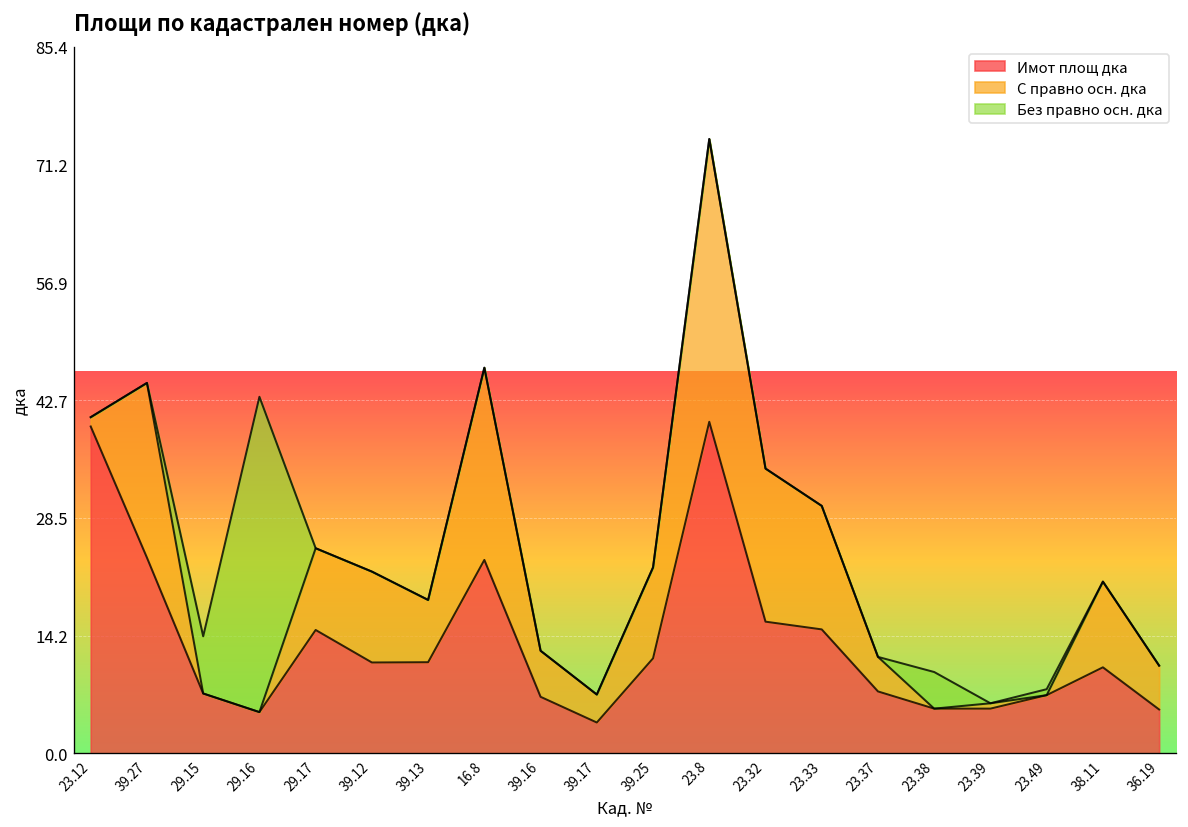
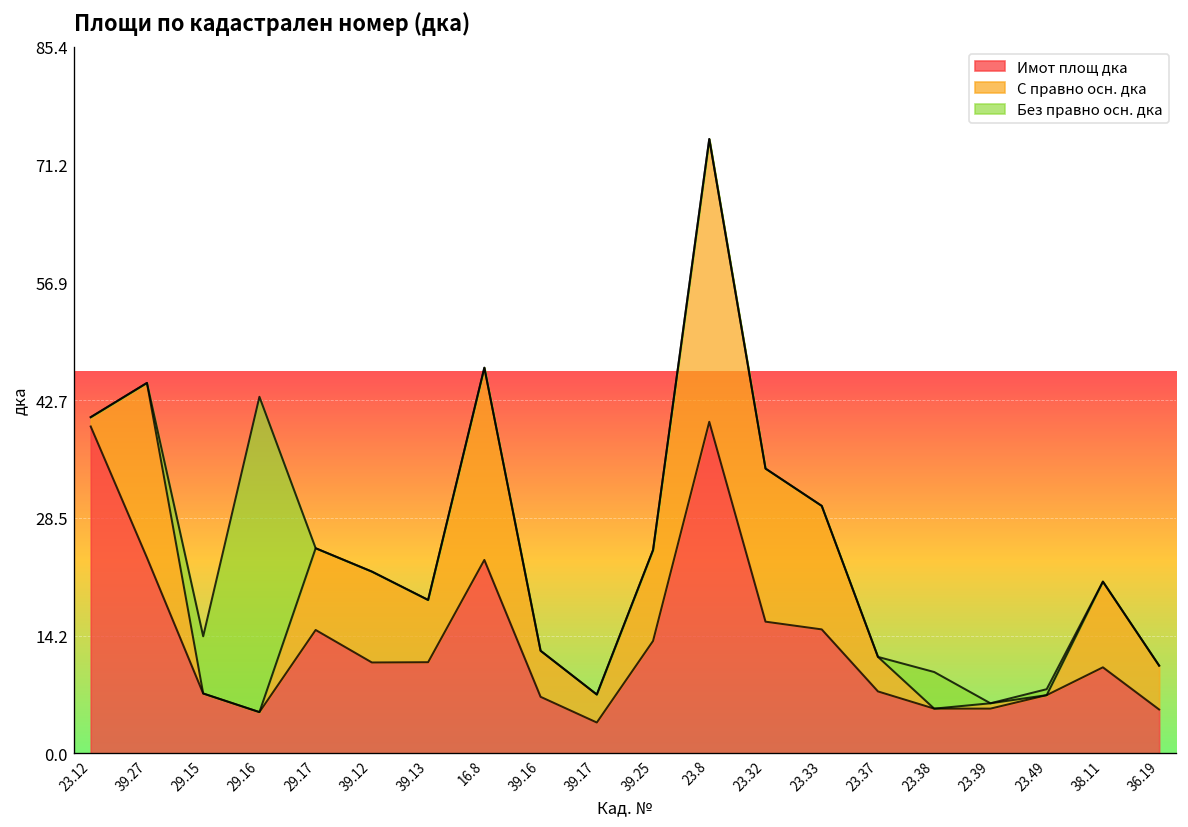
  {
    "Имот площ дка": {
      "23.12": 40,
      "39.27": 24,
      "29.17": 15,
      "39.12": 11,
      "39.13": 11,
      "16.8": 23,
      "39.16": 7,
      "39.17": 4,
-     "39.25": 12,
+     "39.25": 14,
      "23.8": 40,
      "23.32": 16,
      "23.33": 15,
      "23.37": 7,
      "23.39": 5,
      "38.11": 10,
      "36.19": 5
    },
    "Без правно осн. дка": {
      "29.15": 7,
      "29.16": 38,
      "23.38": 4,
      "23.49": 1
    }
  }
